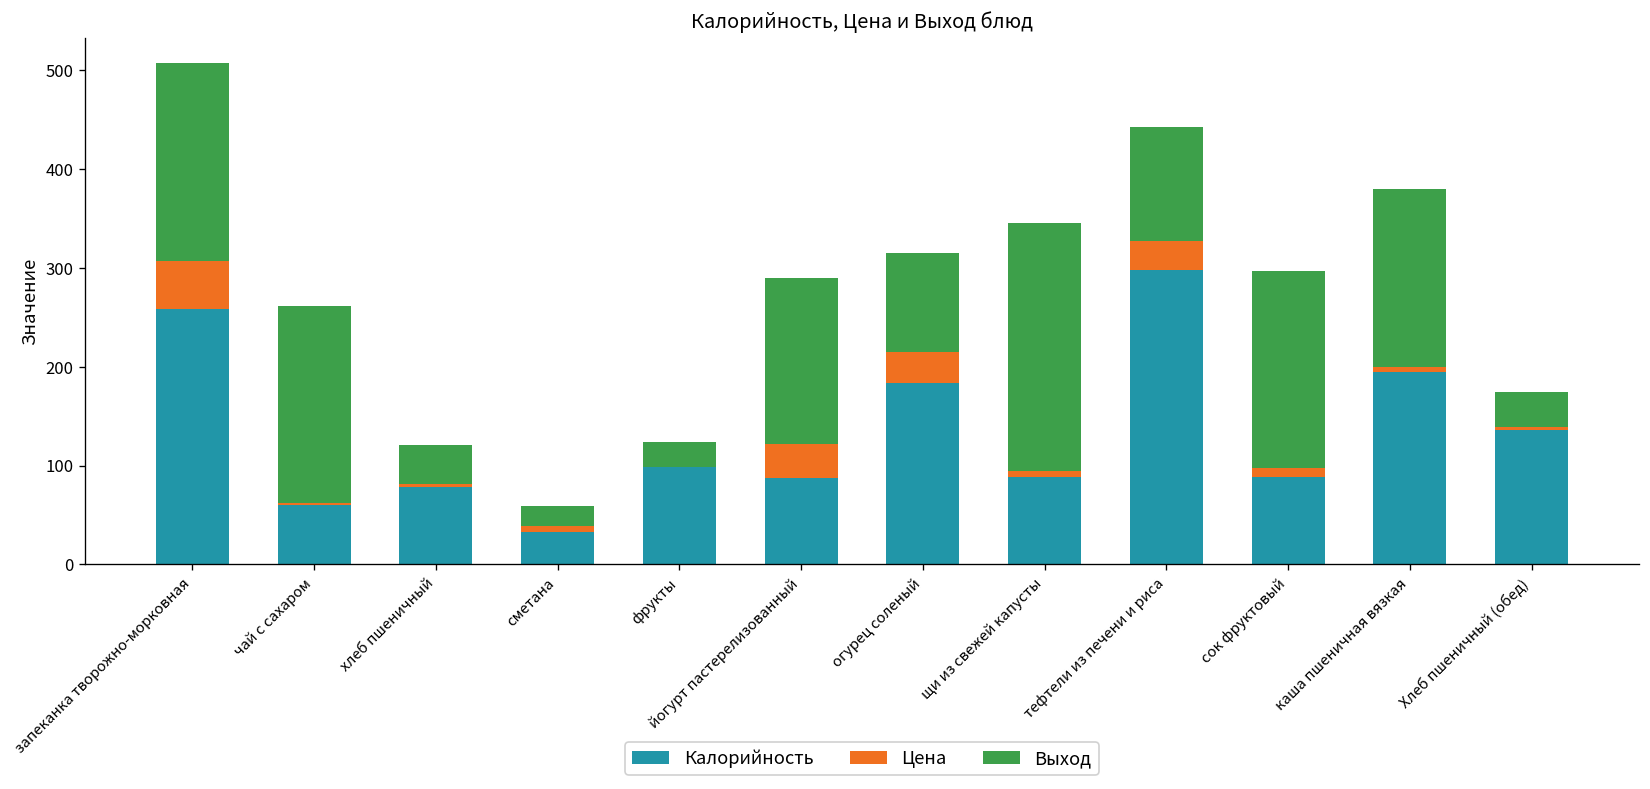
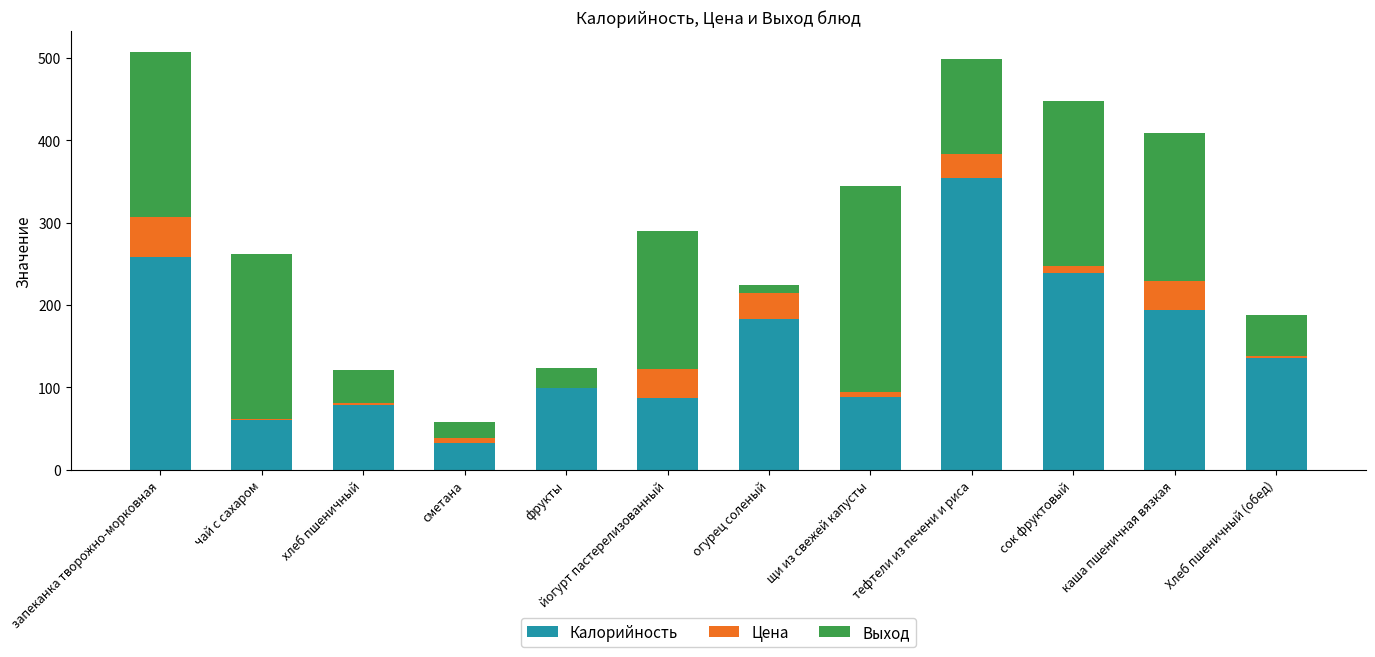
  {
    "Калорийность": {
      "запеканка творожно-морковная": 260,
      "чай с сахаром": 60,
      "хлеб пшеничный": 80,
      "сметана": 30,
      "фрукты": 100,
      "йогурт пастерелизованный": 90,
      "огурец соленый": 180,
      "щи из свежей капусты": 90,
-     "тефтели из печени и риса": 300,
-     "сок фруктовый": 90,
+     "тефтели из печени и риса": 350,
+     "сок фруктовый": 240,
      "каша пшеничная вязкая": 190,
      "Хлеб пшеничный (обед)": 140
    },
    "Цена": {
      "запеканка творожно-морковная": 50,
      "сметана": 10,
      "фрукты": 0,
      "йогурт пастерелизованный": 40,
      "огурец соленый": 30,
      "щи из свежей капусты": 10,
      "тефтели из печени и риса": 30,
      "сок фруктовый": 10,
-     "каша пшеничная вязкая": 10
+     "каша пшеничная вязкая": 40
    },
    "Выход": {
      "запеканка творожно-морковная": 200,
      "чай с сахаром": 200,
      "хлеб пшеничный": 40,
      "сметана": 20,
      "фрукты": 30,
      "йогурт пастерелизованный": 170,
-     "огурец соленый": 100,
+     "огурец соленый": 10,
      "щи из свежей капусты": 250,
      "тефтели из печени и риса": 120,
      "сок фруктовый": 200,
      "каша пшеничная вязкая": 180,
-     "Хлеб пшеничный (обед)": 40
+     "Хлеб пшеничный (обед)": 50
    }
  }
